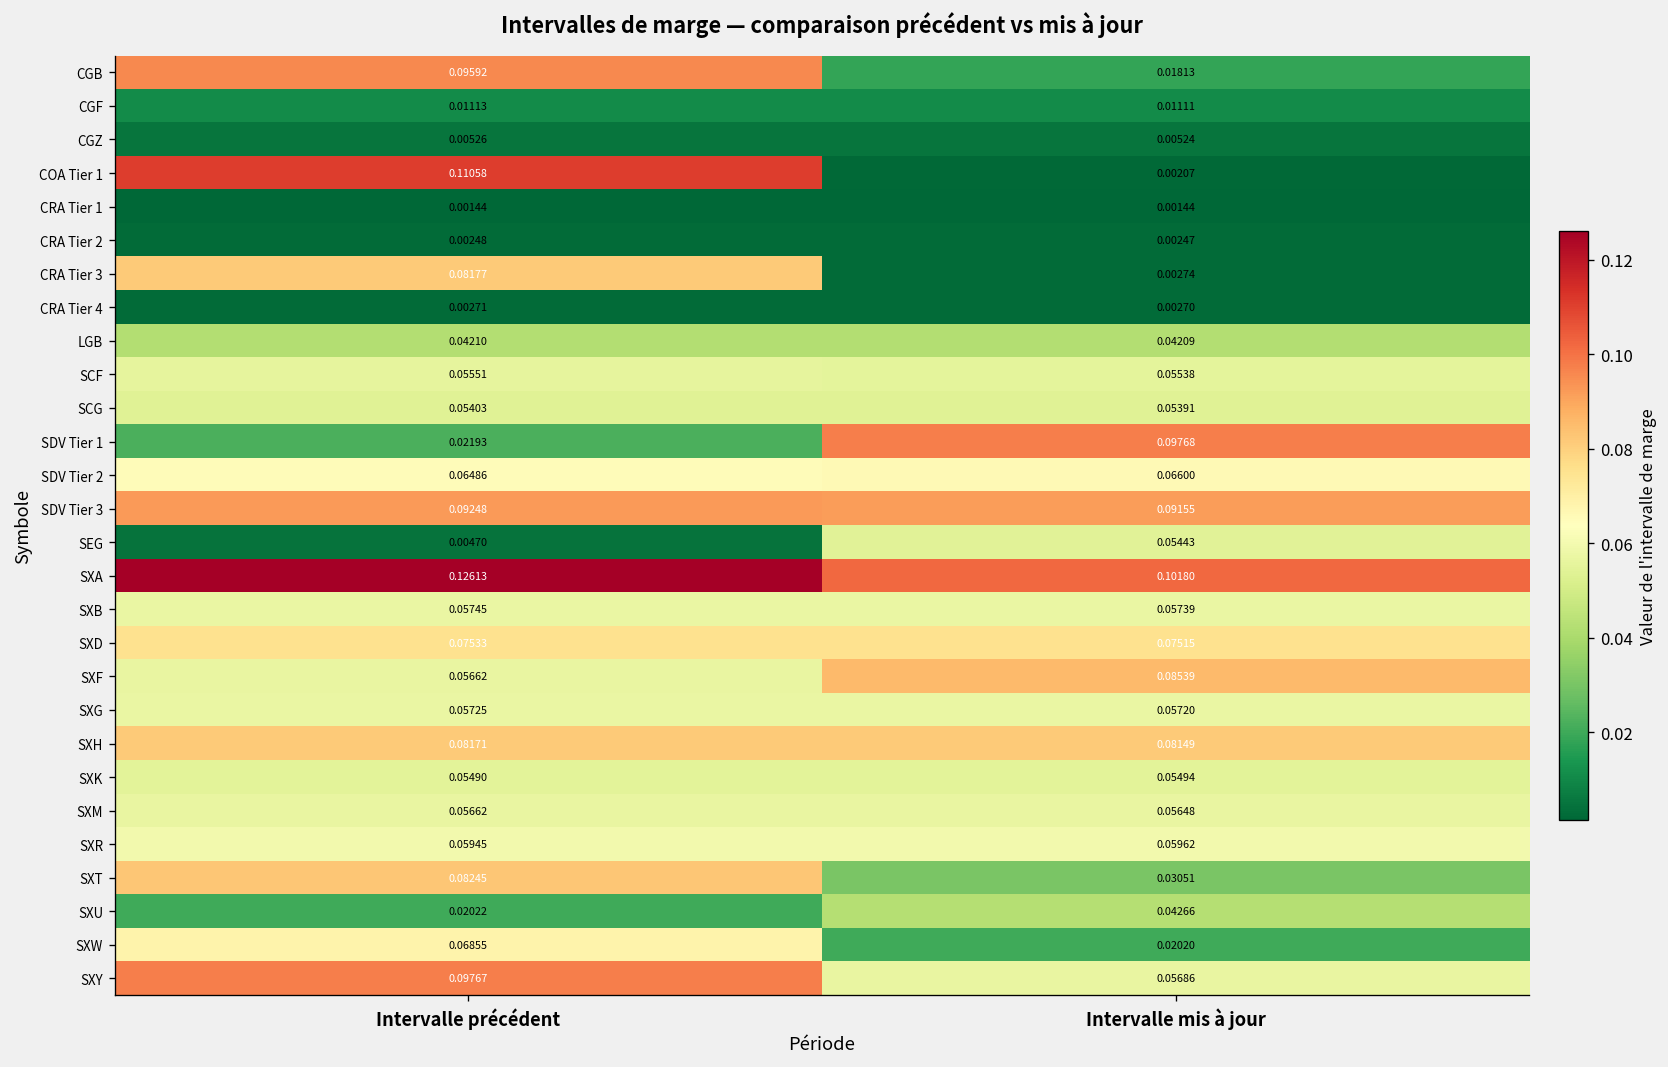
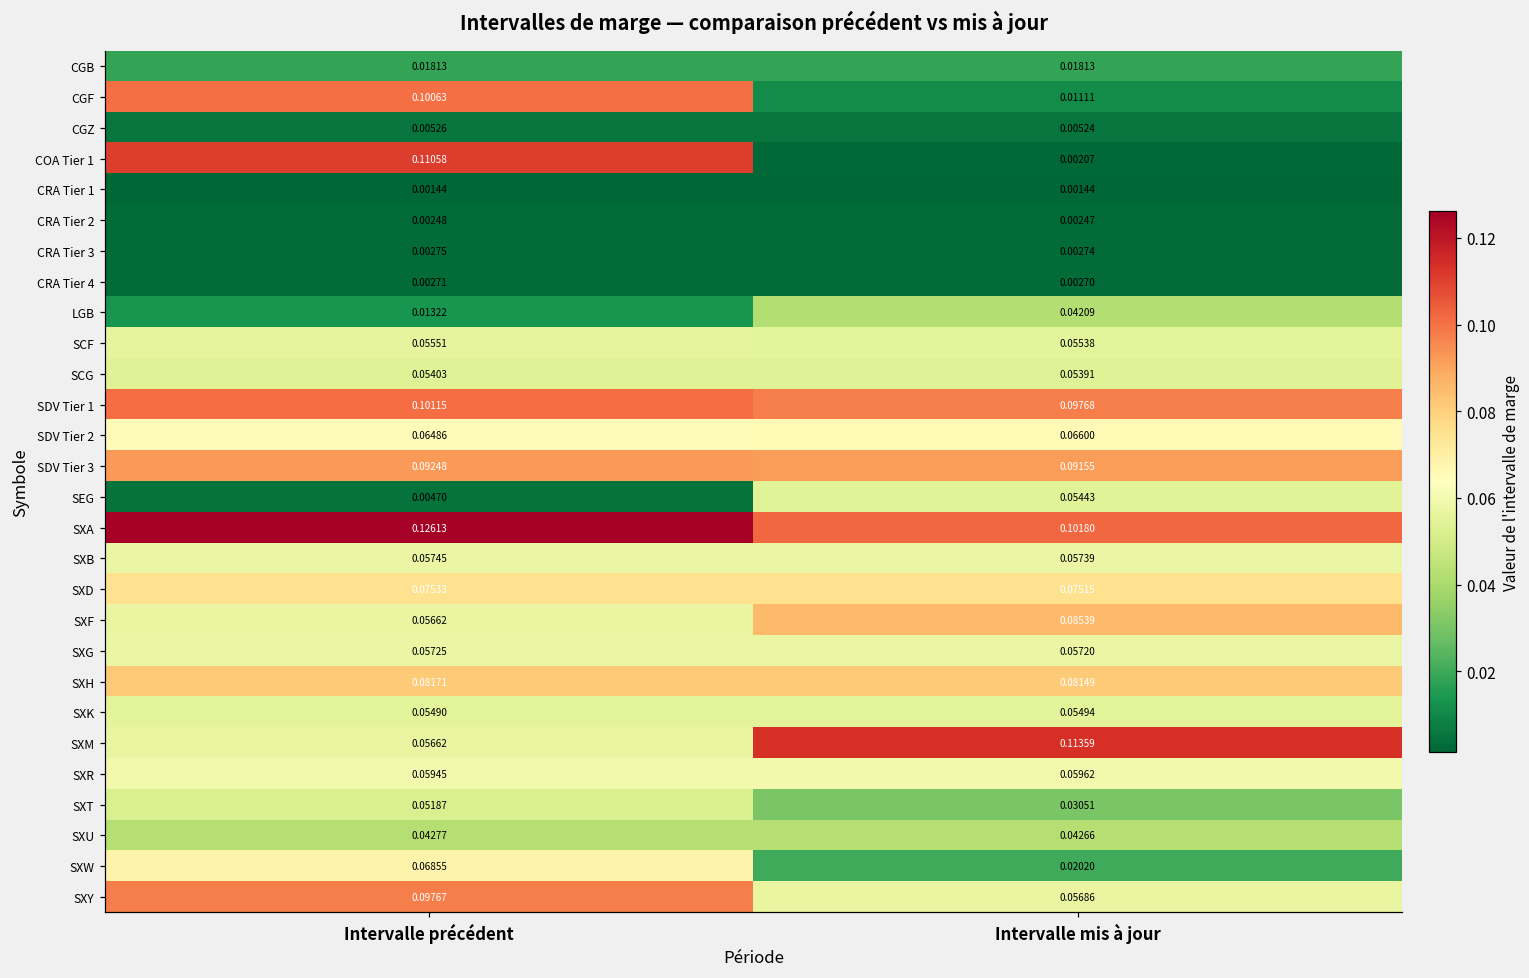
  {
    "CGB": {
-     "Intervalle précédent": 0.09592,
+     "Intervalle précédent": 0.01813,
      "Intervalle mis à jour": 0.01813
    },
    "CGF": {
-     "Intervalle précédent": 0.01113,
+     "Intervalle précédent": 0.10063,
      "Intervalle mis à jour": 0.01111
    },
    "CGZ": {
      "Intervalle précédent": 0.00526,
      "Intervalle mis à jour": 0.00524
    },
    "COA Tier 1": {
      "Intervalle précédent": 0.11058,
      "Intervalle mis à jour": 0.00207
    },
    "CRA Tier 1": {
      "Intervalle précédent": 0.00144,
      "Intervalle mis à jour": 0.00144
    },
    "CRA Tier 2": {
      "Intervalle précédent": 0.00248,
      "Intervalle mis à jour": 0.00247
    },
    "CRA Tier 3": {
-     "Intervalle précédent": 0.08177,
+     "Intervalle précédent": 0.00275,
      "Intervalle mis à jour": 0.00274
    },
    "CRA Tier 4": {
      "Intervalle précédent": 0.00271,
      "Intervalle mis à jour": 0.00270
    },
    "LGB": {
-     "Intervalle précédent": 0.04210,
+     "Intervalle précédent": 0.01322,
      "Intervalle mis à jour": 0.04209
    },
    "SCF": {
      "Intervalle précédent": 0.05551,
      "Intervalle mis à jour": 0.05538
    },
    "SCG": {
      "Intervalle précédent": 0.05403,
      "Intervalle mis à jour": 0.05391
    },
    "SDV Tier 1": {
-     "Intervalle précédent": 0.02193,
+     "Intervalle précédent": 0.10115,
      "Intervalle mis à jour": 0.09768
    },
    "SDV Tier 2": {
      "Intervalle précédent": 0.06486,
      "Intervalle mis à jour": 0.06600
    },
    "SDV Tier 3": {
      "Intervalle précédent": 0.09248,
      "Intervalle mis à jour": 0.09155
    },
    "SEG": {
      "Intervalle précédent": 0.00470,
      "Intervalle mis à jour": 0.05443
    },
    "SXA": {
      "Intervalle précédent": 0.12613,
      "Intervalle mis à jour": 0.10180
    },
    "SXB": {
      "Intervalle précédent": 0.05745,
      "Intervalle mis à jour": 0.05739
    },
    "SXD": {
      "Intervalle précédent": 0.07533,
      "Intervalle mis à jour": 0.07515
    },
    "SXF": {
      "Intervalle précédent": 0.05662,
      "Intervalle mis à jour": 0.08539
    },
    "SXG": {
      "Intervalle précédent": 0.05725,
      "Intervalle mis à jour": 0.05720
    },
    "SXH": {
      "Intervalle précédent": 0.08171,
      "Intervalle mis à jour": 0.08149
    },
    "SXK": {
      "Intervalle précédent": 0.05490,
      "Intervalle mis à jour": 0.05494
    },
    "SXM": {
      "Intervalle précédent": 0.05662,
-     "Intervalle mis à jour": 0.05648
+     "Intervalle mis à jour": 0.11359
    },
    "SXR": {
      "Intervalle précédent": 0.05945,
      "Intervalle mis à jour": 0.05962
    },
    "SXT": {
-     "Intervalle précédent": 0.08245,
+     "Intervalle précédent": 0.05187,
      "Intervalle mis à jour": 0.03051
    },
    "SXU": {
-     "Intervalle précédent": 0.02022,
+     "Intervalle précédent": 0.04277,
      "Intervalle mis à jour": 0.04266
    },
    "SXW": {
      "Intervalle précédent": 0.06855,
      "Intervalle mis à jour": 0.02020
    },
    "SXY": {
      "Intervalle précédent": 0.09767,
      "Intervalle mis à jour": 0.05686
    }
  }
